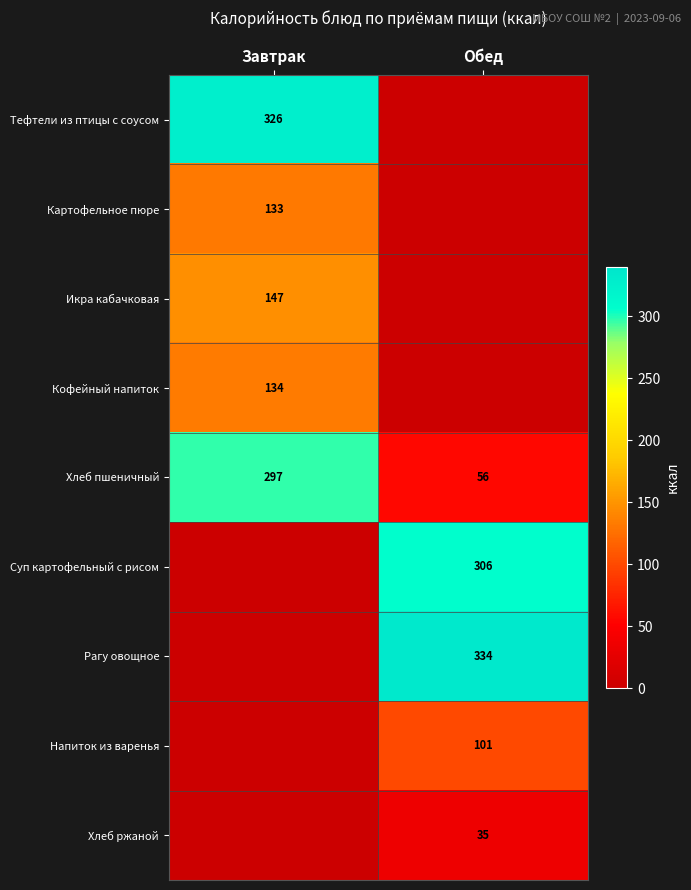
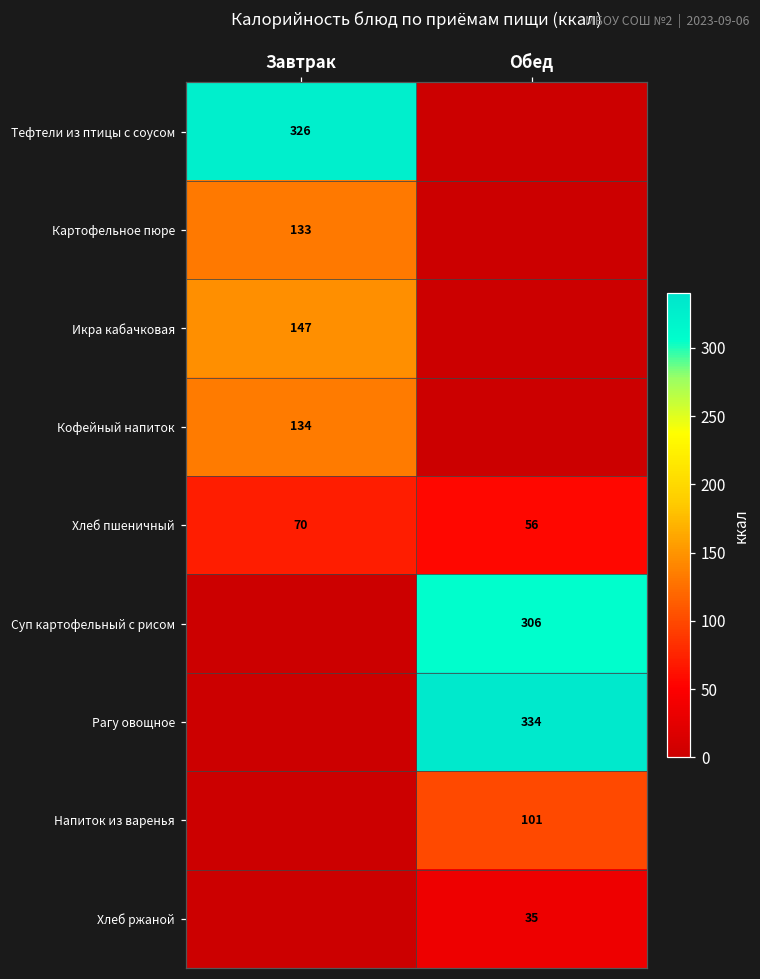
  {
    "Тефтели из птицы с соусом": {
      "Завтрак": 326
    },
    "Картофельное пюре": {
      "Завтрак": 133
    },
    "Икра кабачковая": {
      "Завтрак": 147
    },
    "Кофейный напиток": {
      "Завтрак": 134
    },
    "Хлеб пшеничный": {
-     "Завтрак": 297,
+     "Завтрак": 70,
      "Обед": 56
    },
    "Суп картофельный с рисом": {
      "Обед": 306
    },
    "Рагу овощное": {
      "Обед": 334
    },
    "Напиток из варенья": {
      "Обед": 101
    },
    "Хлеб ржаной": {
      "Обед": 35
    }
  }
